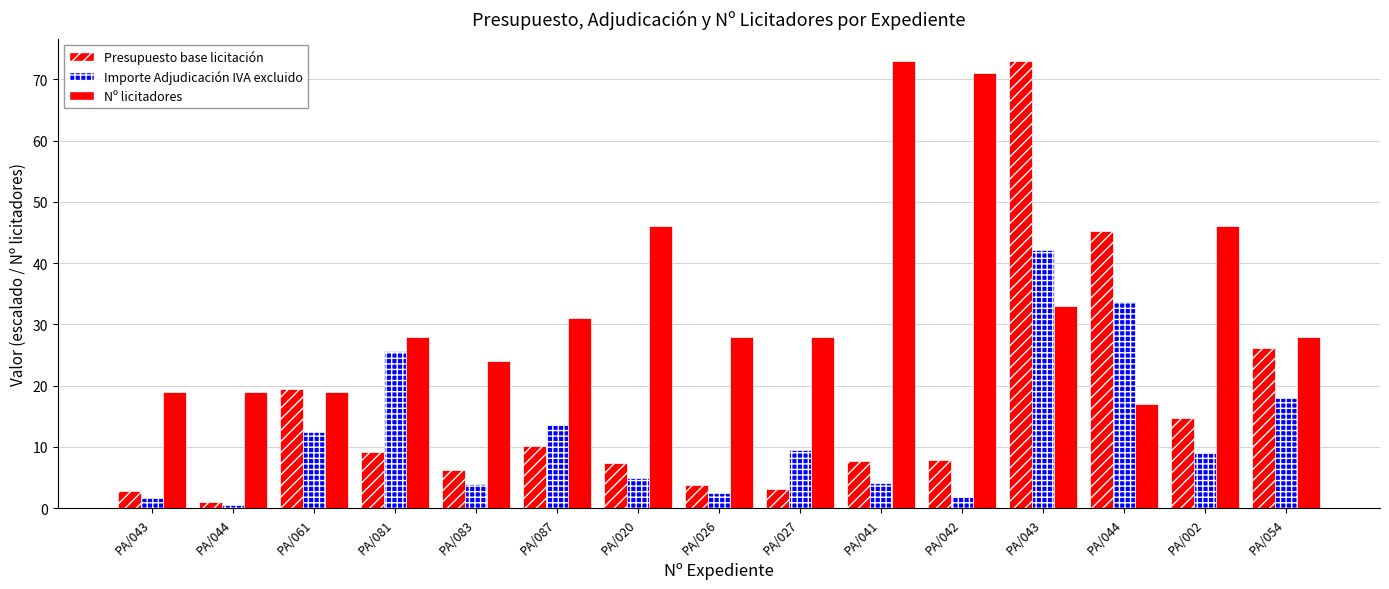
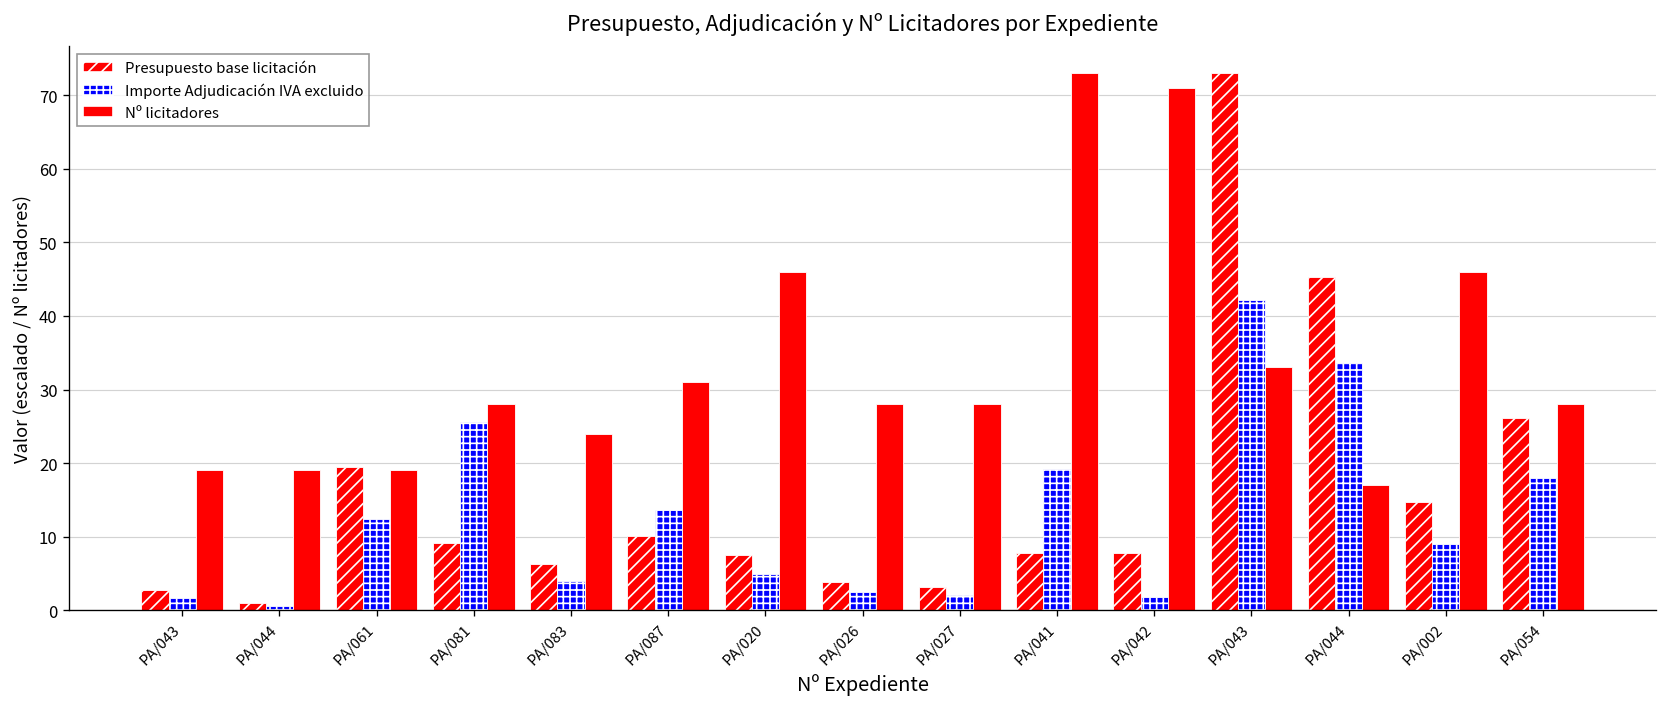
  {
    "Importe Adjudicación IVA excluido": {
      "PA/061": 12,
      "PA/081": 26,
      "PA/083": 4,
      "PA/087": 14,
      "PA/020": 5,
      "PA/026": 2,
-     "PA/027": 9,
-     "PA/041": 4,
+     "PA/027": 2,
+     "PA/041": 19,
      "PA/042": 2,
      "PA/002": 9,
      "PA/054": 18
    }
  }
